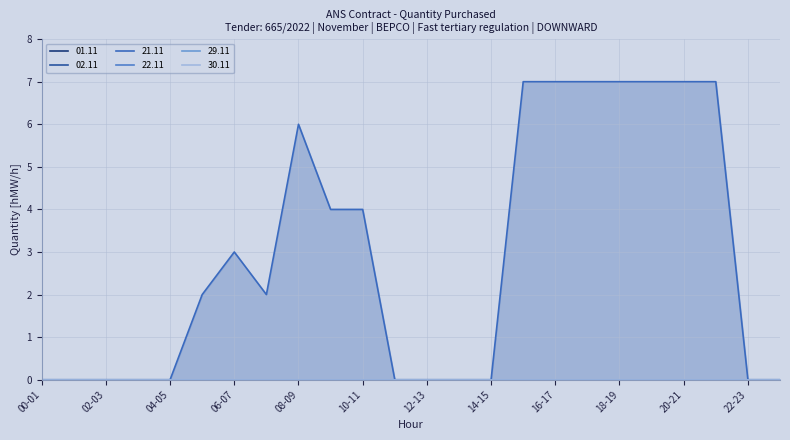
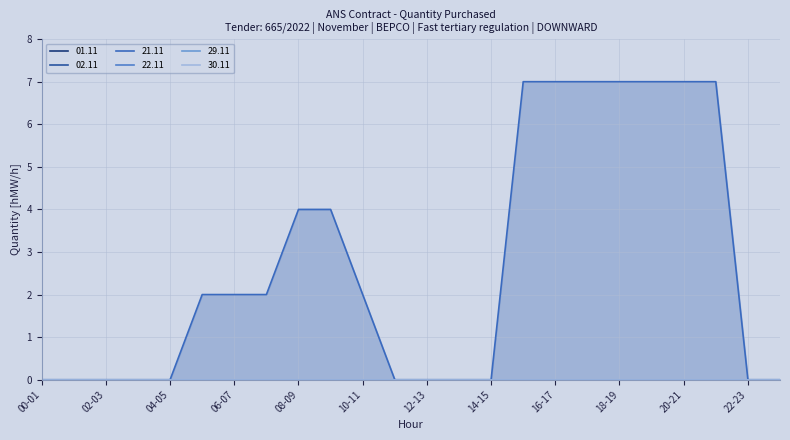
  {
    "30.11": {
      "06-07": 0,
      "08-09": 0,
      "10-11": 0,
      "16-17": 0,
      "18-19": 0,
      "20-21": 0
    },
    "21.11": {
-     "06-07": 3,
-     "08-09": 6,
-     "10-11": 4,
+     "06-07": 2,
+     "08-09": 4,
+     "10-11": 2,
      "16-17": 7,
      "18-19": 7,
      "20-21": 7
    }
  }
